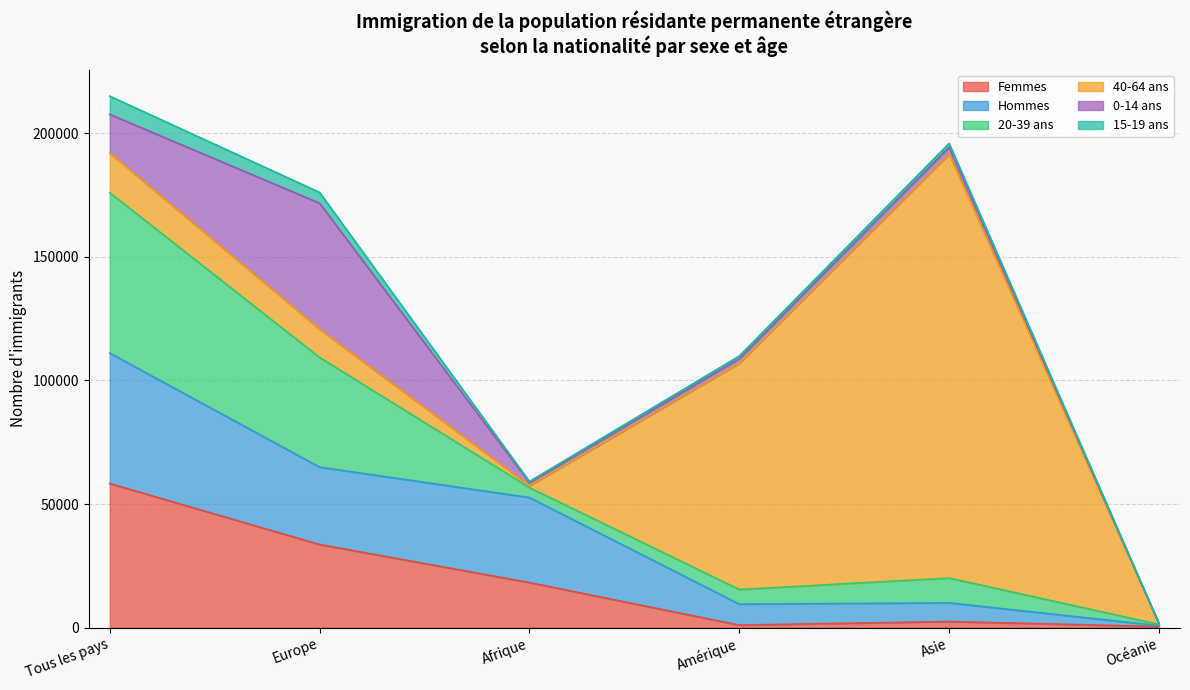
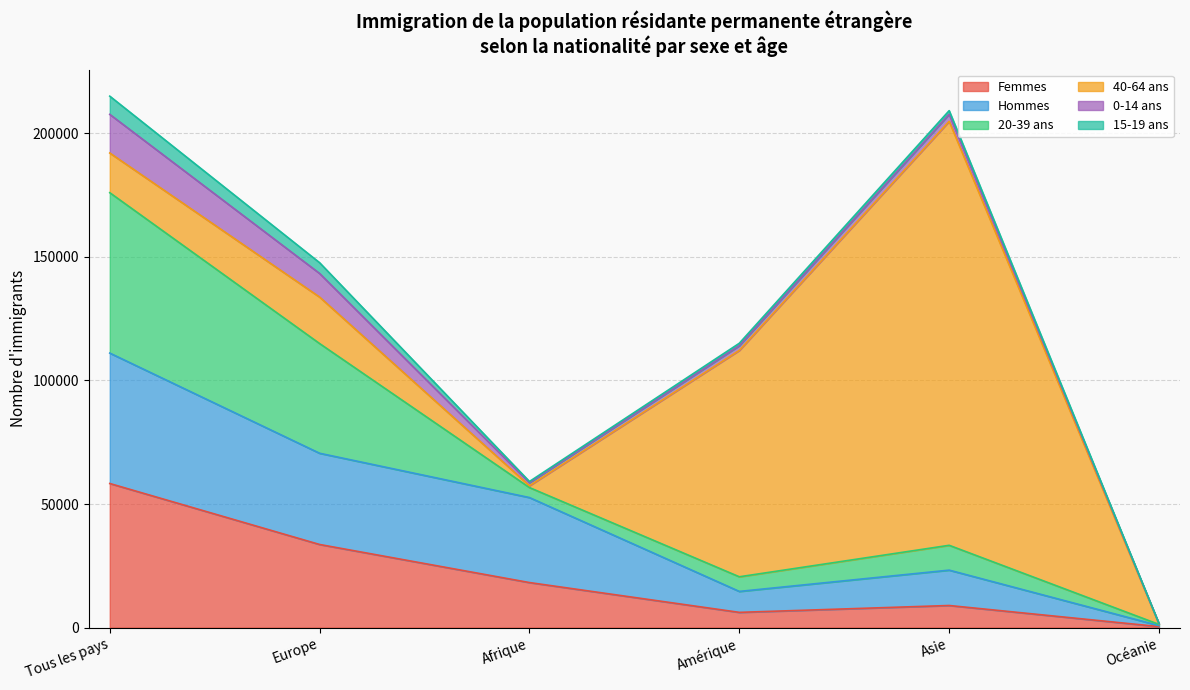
  {
    "Femmes": {
      "Tous les pays": 58000,
      "Europe": 34000,
      "Afrique": 18000,
-     "Amérique": 1000,
-     "Asie": 2000
+     "Amérique": 6000,
+     "Asie": 9000
    },
    "Hommes": {
      "Tous les pays": 53000,
-     "Europe": 31000,
+     "Europe": 37000,
      "Afrique": 34000,
      "Amérique": 8000,
-     "Asie": 8000
+     "Asie": 14000
    },
    "40-64 ans": {
      "Tous les pays": 16000,
-     "Europe": 11000,
+     "Europe": 19000,
      "Amérique": 92000,
      "Asie": 172000
    },
    "0-14 ans": {
      "Tous les pays": 16000,
-     "Europe": 51000,
+     "Europe": 10000,
      "Asie": 3000
    }
  }
